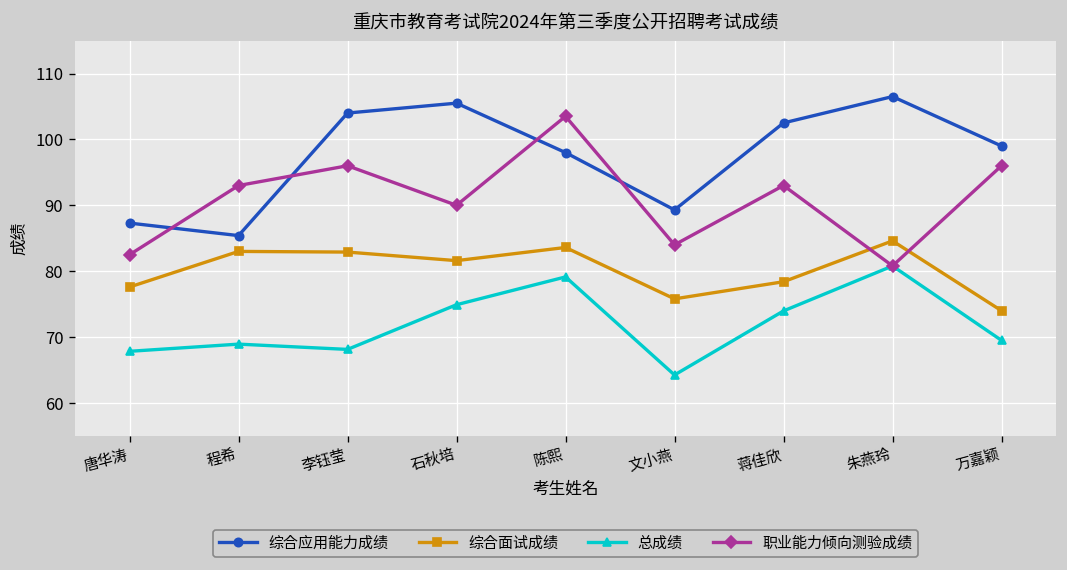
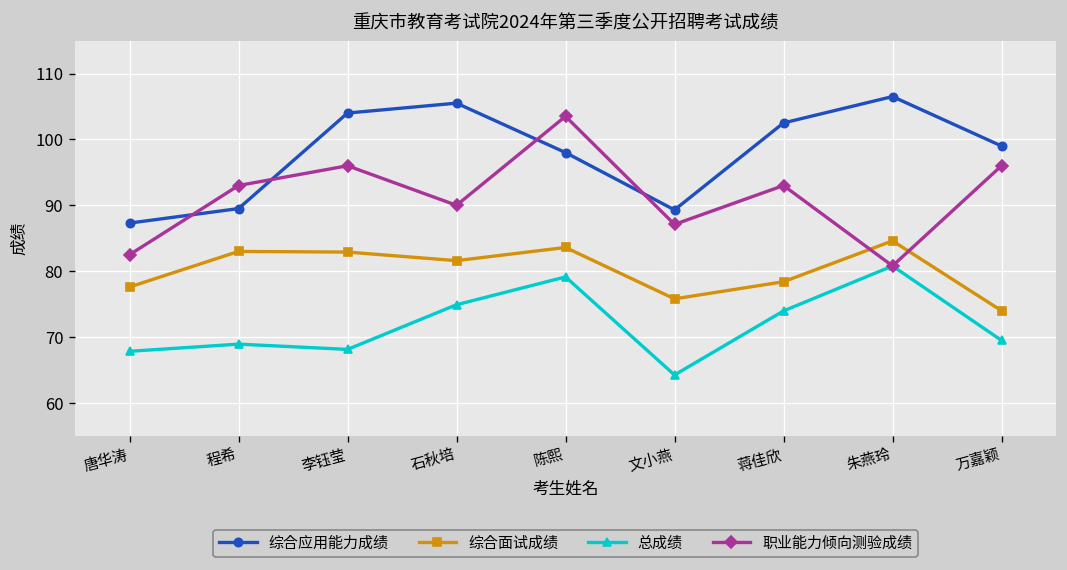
  {
    "综合应用能力成绩": {
      "唐华涛": 87,
-     "程希": 85,
+     "程希": 90,
      "李钰莹": 104,
      "石秋培": 106,
      "陈熙": 98,
      "文小燕": 89,
      "蒋佳欣": 103,
      "朱燕玲": 107,
      "万嘉颖": 99
    },
    "综合面试成绩": {
      "唐华涛": 78,
      "程希": 83,
      "李钰莹": 83,
      "石秋培": 82,
      "陈熙": 84,
      "文小燕": 76,
      "蒋佳欣": 78,
      "朱燕玲": 85,
      "万嘉颖": 74
    },
    "总成绩": {
      "唐华涛": 68,
      "程希": 69,
      "李钰莹": 68,
      "石秋培": 75,
      "陈熙": 79,
      "文小燕": 64,
      "蒋佳欣": 74,
      "万嘉颖": 70
    },
    "职业能力倾向测验成绩": {
      "唐华涛": 83,
      "程希": 93,
      "李钰莹": 96,
      "石秋培": 90,
      "陈熙": 104,
-     "文小燕": 84,
+     "文小燕": 87,
      "蒋佳欣": 93,
      "万嘉颖": 96
    }
  }
